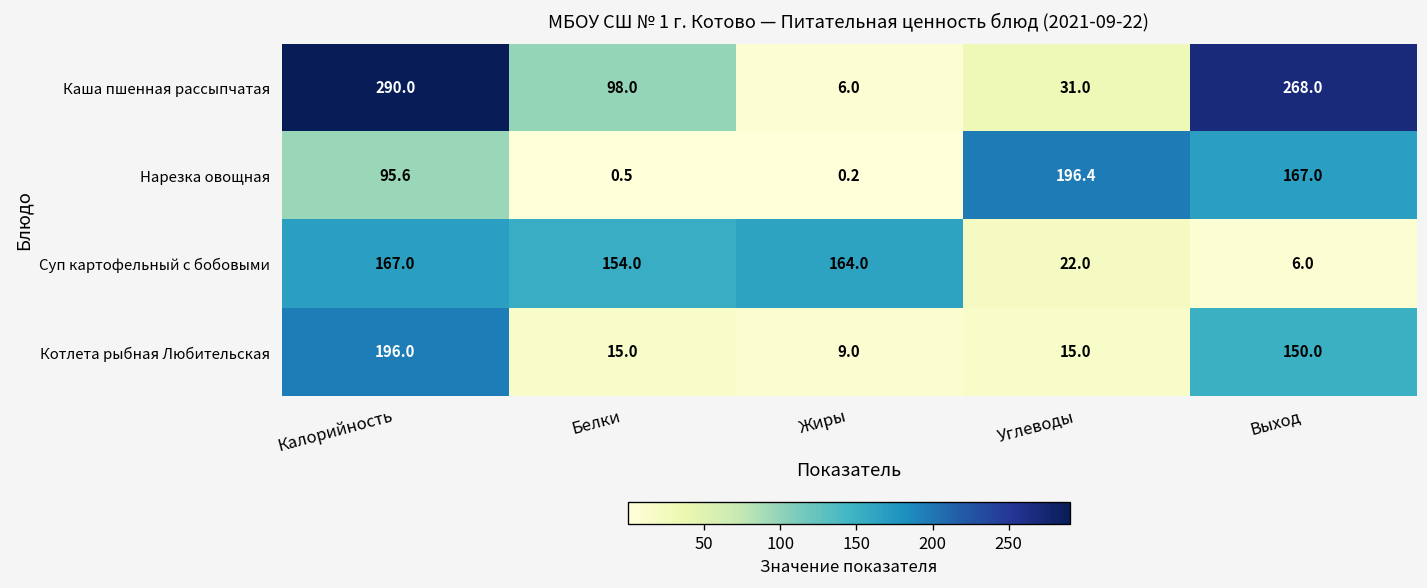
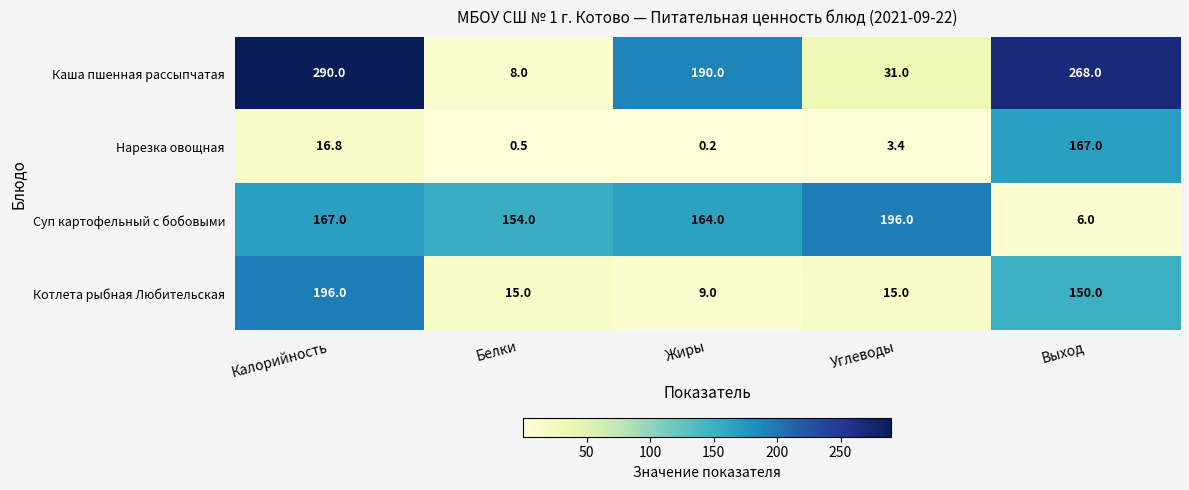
  {
    "Каша пшенная рассыпчатая": {
      "Калорийность": 290.0,
-     "Белки": 98.0,
-     "Жиры": 6.0,
+     "Белки": 8.0,
+     "Жиры": 190.0,
      "Углеводы": 31.0,
      "Выход": 268.0
    },
    "Нарезка овощная": {
-     "Калорийность": 95.6,
+     "Калорийность": 16.8,
      "Белки": 0.5,
      "Жиры": 0.2,
-     "Углеводы": 196.4,
+     "Углеводы": 3.4,
      "Выход": 167.0
    },
    "Суп картофельный с бобовыми": {
      "Калорийность": 167.0,
      "Белки": 154.0,
      "Жиры": 164.0,
-     "Углеводы": 22.0,
+     "Углеводы": 196.0,
      "Выход": 6.0
    },
    "Котлета рыбная Любительская": {
      "Калорийность": 196.0,
      "Белки": 15.0,
      "Жиры": 9.0,
      "Углеводы": 15.0,
      "Выход": 150.0
    }
  }
